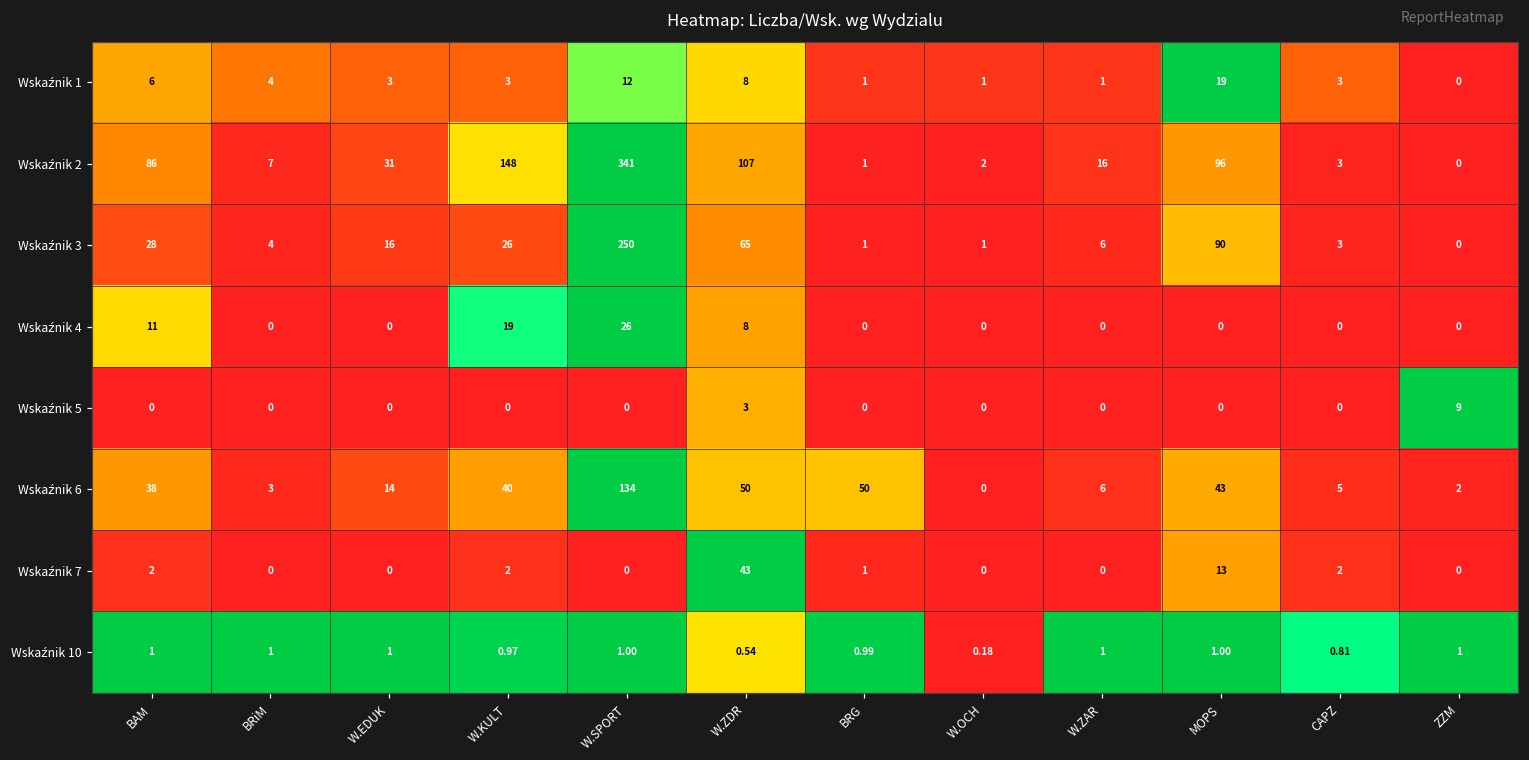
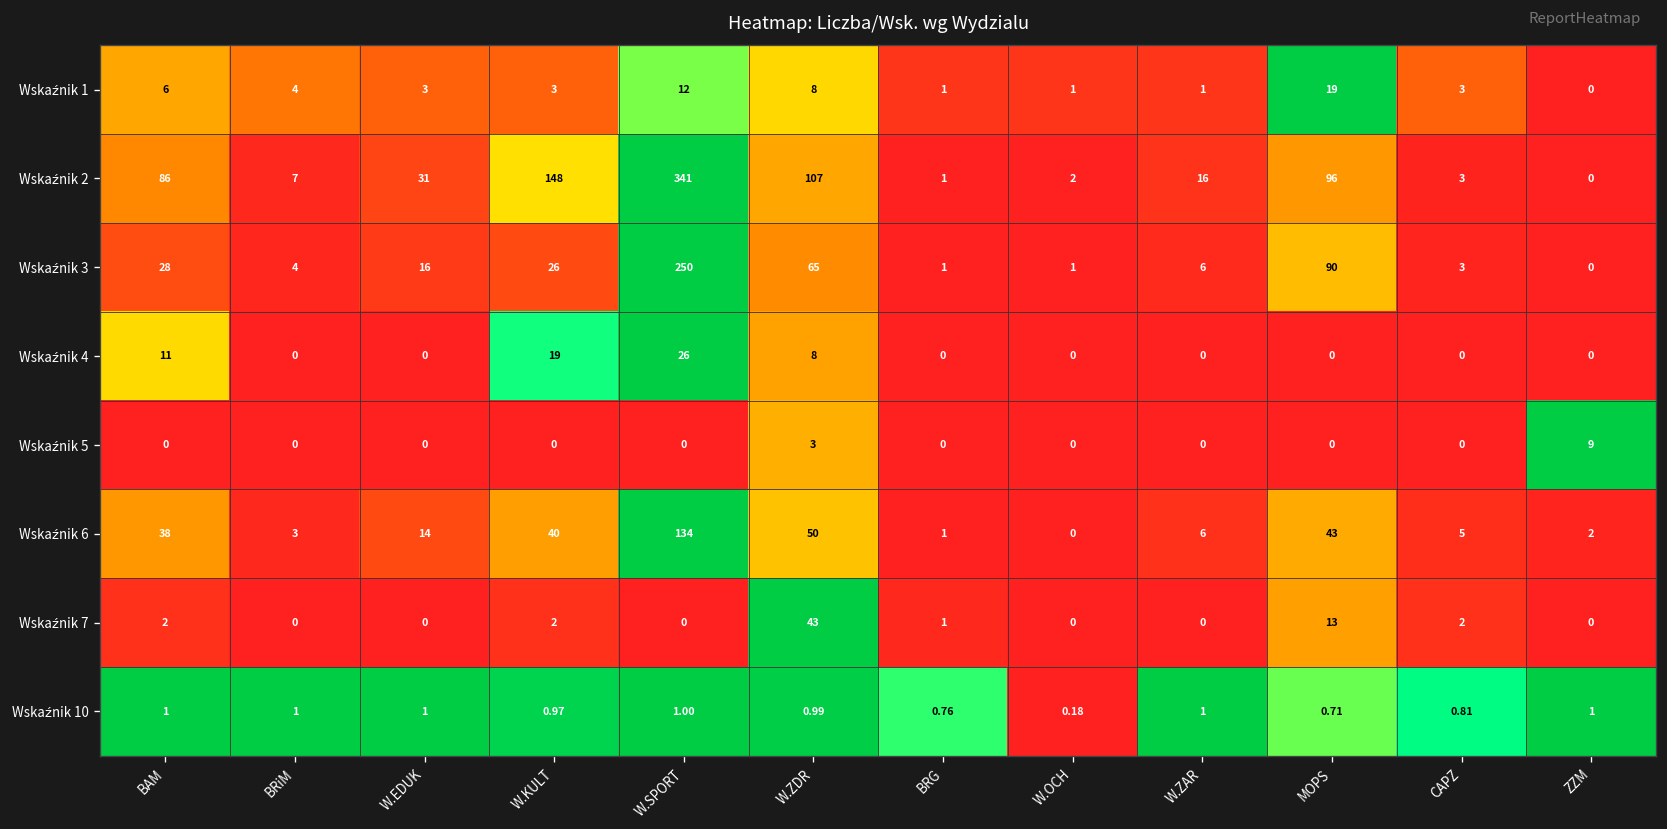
  {
    "Wskaźnik 1": {
      "BAM": 6,
      "BRiM": 4,
      "W.EDUK": 3,
      "W.KULT": 3,
      "W.SPORT": 12,
      "W.ZDR": 8,
      "BRG": 1,
      "W.OCH": 1,
      "W.ZAR": 1,
      "MOPS": 19,
      "CAPZ": 3,
      "ZZM": 0
    },
    "Wskaźnik 2": {
      "BAM": 86,
      "BRiM": 7,
      "W.EDUK": 31,
      "W.KULT": 148,
      "W.SPORT": 341,
      "W.ZDR": 107,
      "BRG": 1,
      "W.OCH": 2,
      "W.ZAR": 16,
      "MOPS": 96,
      "CAPZ": 3,
      "ZZM": 0
    },
    "Wskaźnik 3": {
      "BAM": 28,
      "BRiM": 4,
      "W.EDUK": 16,
      "W.KULT": 26,
      "W.SPORT": 250,
      "W.ZDR": 65,
      "BRG": 1,
      "W.OCH": 1,
      "W.ZAR": 6,
      "MOPS": 90,
      "CAPZ": 3,
      "ZZM": 0
    },
    "Wskaźnik 4": {
      "BAM": 11,
      "BRiM": 0,
      "W.EDUK": 0,
      "W.KULT": 19,
      "W.SPORT": 26,
      "W.ZDR": 8,
      "BRG": 0,
      "W.OCH": 0,
      "W.ZAR": 0,
      "MOPS": 0,
      "CAPZ": 0,
      "ZZM": 0
    },
    "Wskaźnik 5": {
      "BAM": 0,
      "BRiM": 0,
      "W.EDUK": 0,
      "W.KULT": 0,
      "W.SPORT": 0,
      "W.ZDR": 3,
      "BRG": 0,
      "W.OCH": 0,
      "W.ZAR": 0,
      "MOPS": 0,
      "CAPZ": 0,
      "ZZM": 9
    },
    "Wskaźnik 6": {
      "BAM": 38,
      "BRiM": 3,
      "W.EDUK": 14,
      "W.KULT": 40,
      "W.SPORT": 134,
      "W.ZDR": 50,
-     "BRG": 50,
+     "BRG": 1,
      "W.OCH": 0,
      "W.ZAR": 6,
      "MOPS": 43,
      "CAPZ": 5,
      "ZZM": 2
    },
    "Wskaźnik 7": {
      "BAM": 2,
      "BRiM": 0,
      "W.EDUK": 0,
      "W.KULT": 2,
      "W.SPORT": 0,
      "W.ZDR": 43,
      "BRG": 1,
      "W.OCH": 0,
      "W.ZAR": 0,
      "MOPS": 13,
      "CAPZ": 2,
      "ZZM": 0
    },
    "Wskaźnik 10": {
      "BAM": 1,
      "BRiM": 1,
      "W.EDUK": 1,
      "W.KULT": 0.97,
      "W.SPORT": 1.00,
-     "W.ZDR": 0.54,
-     "BRG": 0.99,
+     "W.ZDR": 0.99,
+     "BRG": 0.76,
      "W.OCH": 0.18,
      "W.ZAR": 1,
-     "MOPS": 1.00,
+     "MOPS": 0.71,
      "CAPZ": 0.81,
      "ZZM": 1
    }
  }
